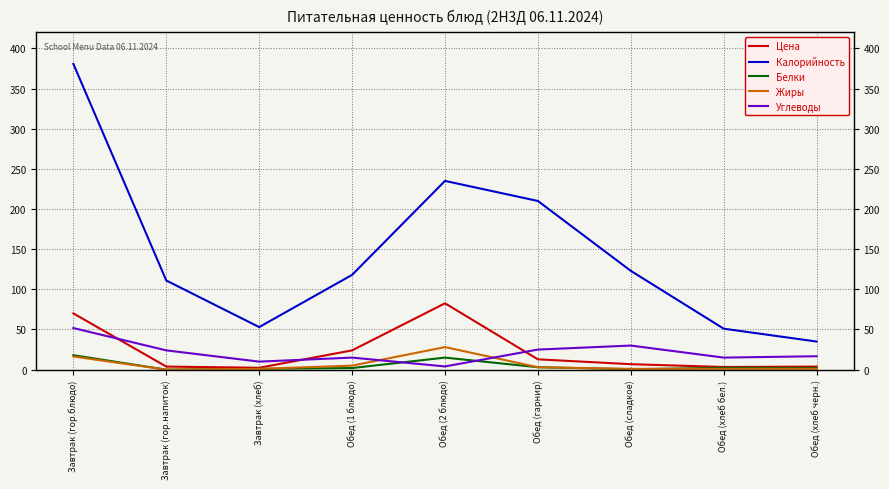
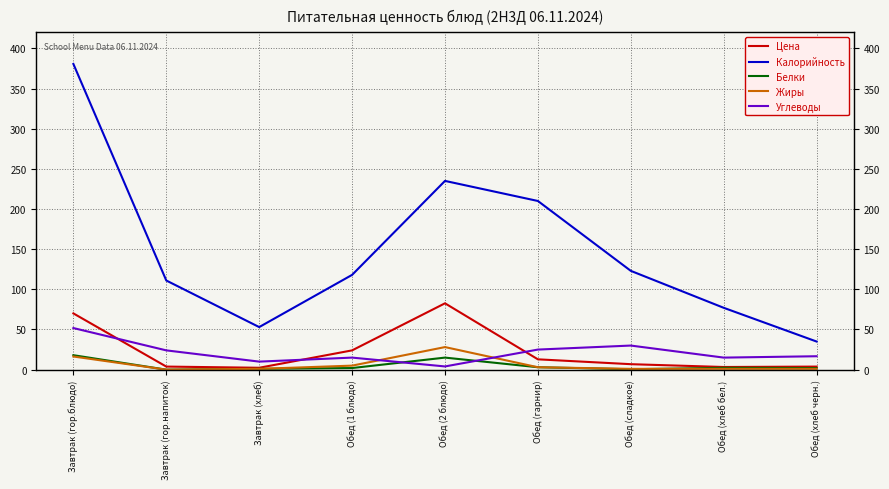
  {
    "Цена": {
      "Завтрак (гор.блюдо)": 70,
      "Завтрак (гор.напиток)": 0,
      "Обед (1 блюдо)": 20,
      "Обед (2 блюдо)": 80,
      "Обед (гарнир)": 10,
      "Обед (сладкое)": 10
    },
    "Калорийность": {
      "Завтрак (гор.напиток)": 110,
      "Завтрак (хлеб)": 50,
      "Обед (1 блюдо)": 120,
      "Обед (2 блюдо)": 240,
      "Обед (гарнир)": 210,
      "Обед (сладкое)": 120,
-     "Обед (хлеб бел.)": 50,
+     "Обед (хлеб бел.)": 80,
      "Обед (хлеб черн.)": 40
    },
    "Белки": {
      "Обед (2 блюдо)": 20
    },
    "Жиры": {
      "Обед (2 блюдо)": 30
    },
    "Углеводы": {
      "Завтрак (гор.блюдо)": 50,
      "Завтрак (гор.напиток)": 20,
      "Завтрак (хлеб)": 10,
      "Обед (1 блюдо)": 20,
      "Обед (2 блюдо)": 0,
      "Обед (гарнир)": 30,
      "Обед (сладкое)": 30,
      "Обед (хлеб бел.)": 20,
      "Обед (хлеб черн.)": 20
    }
  }
